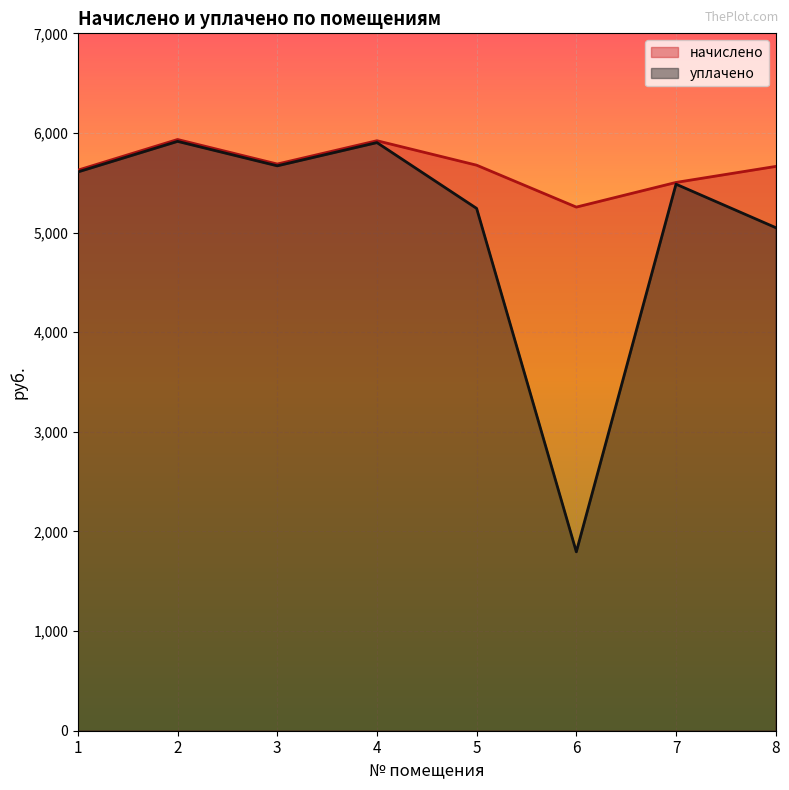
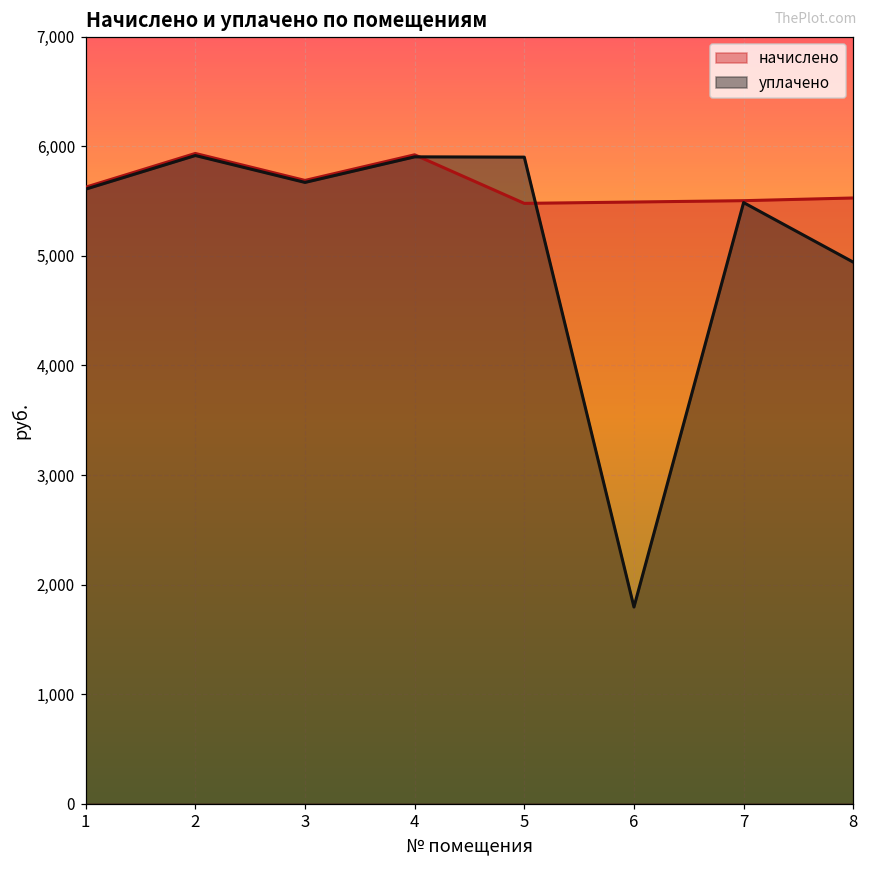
  {
    "начислено": {
-     "5": "5,700",
-     "6": "5,300",
-     "8": "5,700"
+     "5": "5,500",
+     "6": "5,500",
+     "8": "5,500"
    },
    "уплачено": {
-     "5": "5,200",
+     "5": "5,900",
      "6": "1,800",
-     "8": "5,000"
+     "8": "4,900"
    }
  }
